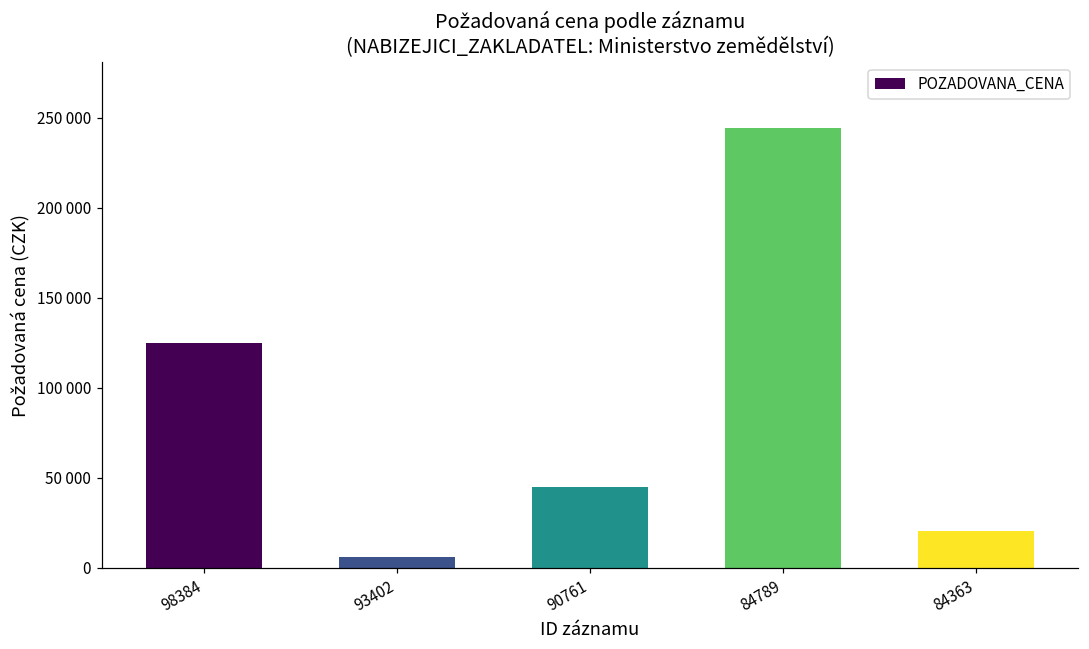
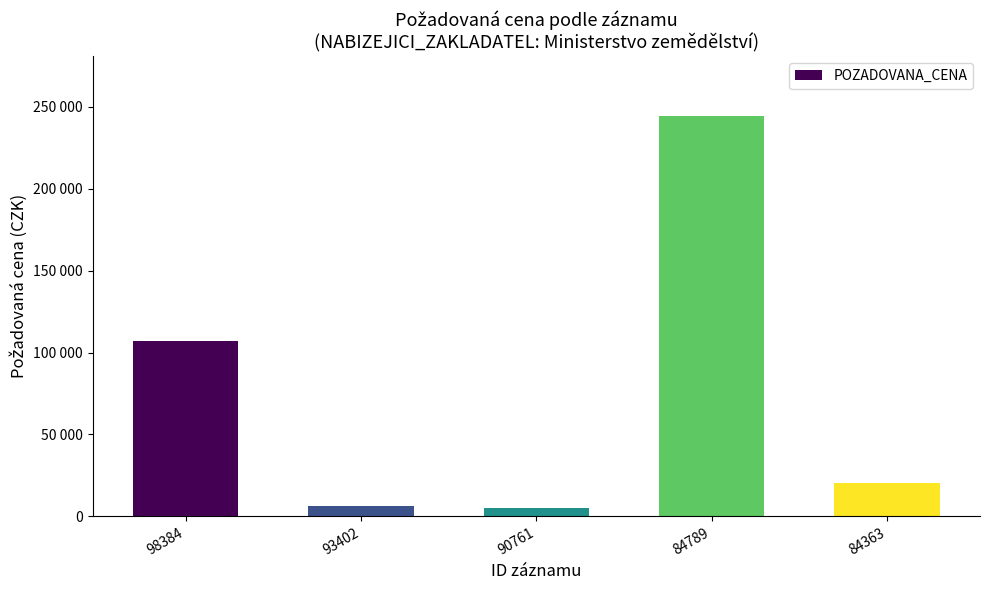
  {
-   "98384": 125000,
+   "98384": 107000,
    "93402": 6000,
-   "90761": 45000,
+   "90761": 5000,
    "84789": 244000,
    "84363": 20000
  }
